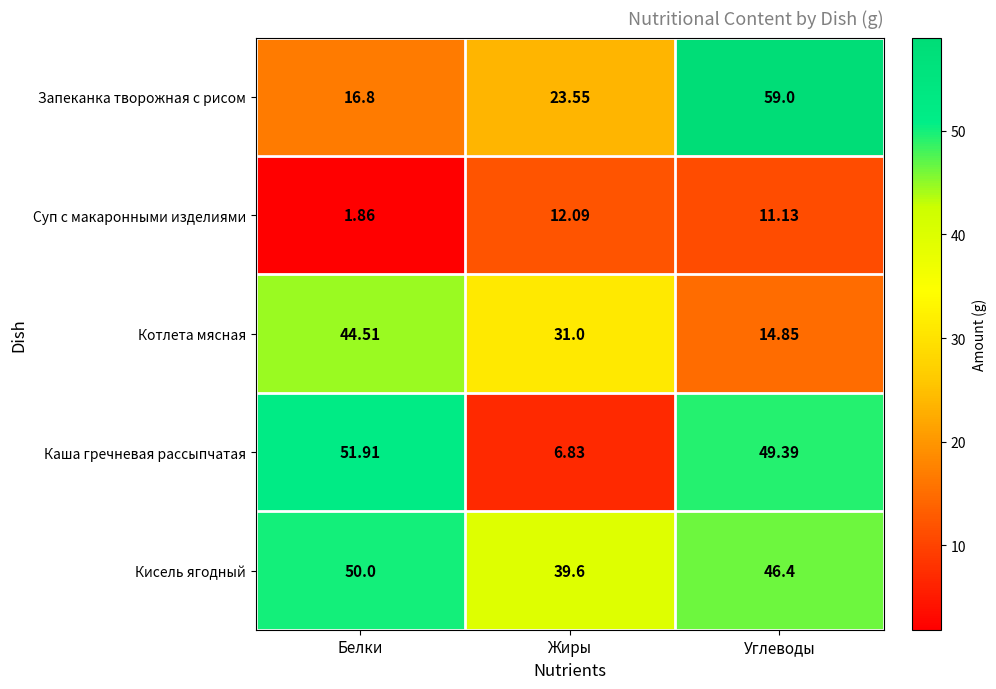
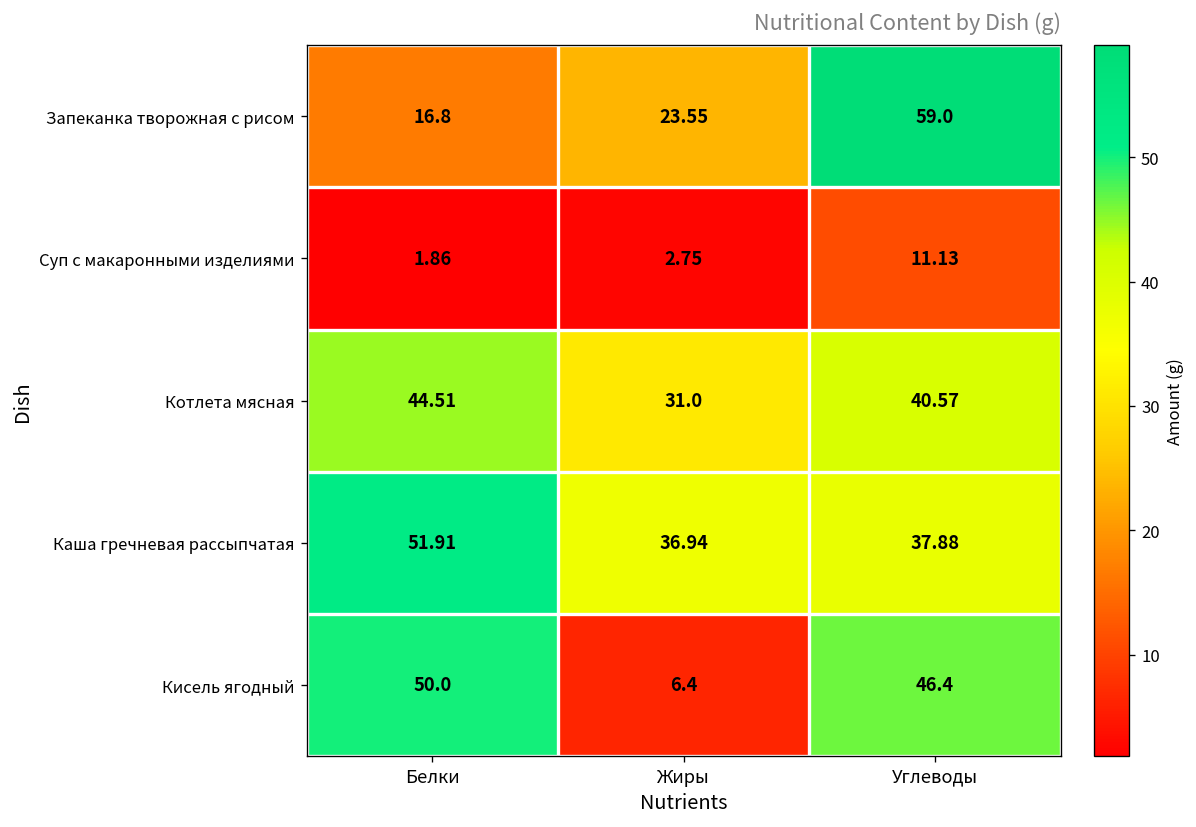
  {
    "Запеканка творожная с рисом": {
      "Белки": 16.8,
      "Жиры": 23.55,
      "Углеводы": 59.0
    },
    "Суп с макаронными изделиями": {
      "Белки": 1.86,
-     "Жиры": 12.09,
+     "Жиры": 2.75,
      "Углеводы": 11.13
    },
    "Котлета мясная": {
      "Белки": 44.51,
      "Жиры": 31.0,
-     "Углеводы": 14.85
+     "Углеводы": 40.57
    },
    "Каша гречневая рассыпчатая": {
      "Белки": 51.91,
-     "Жиры": 6.83,
-     "Углеводы": 49.39
+     "Жиры": 36.94,
+     "Углеводы": 37.88
    },
    "Кисель ягодный": {
      "Белки": 50.0,
-     "Жиры": 39.6,
+     "Жиры": 6.4,
      "Углеводы": 46.4
    }
  }
